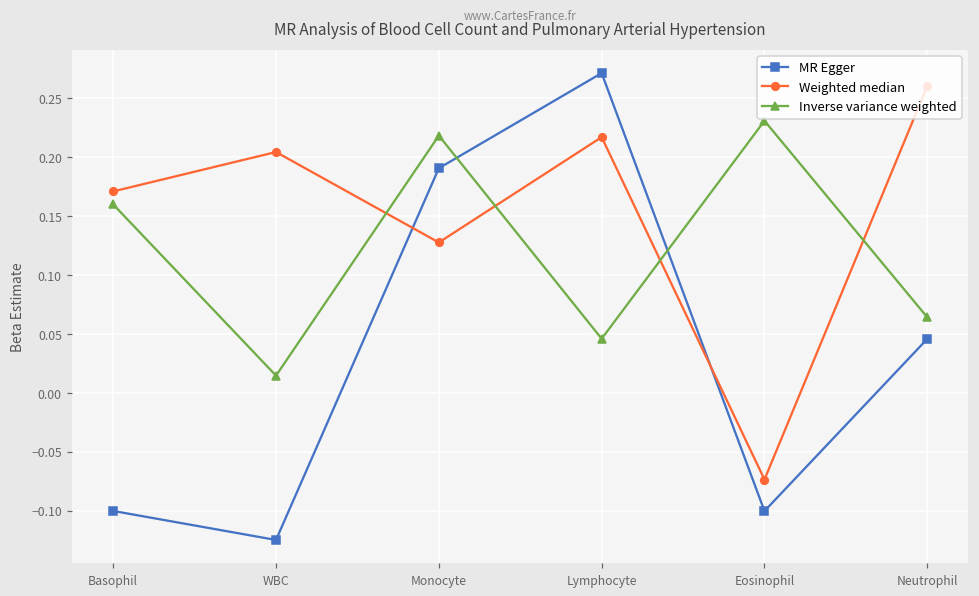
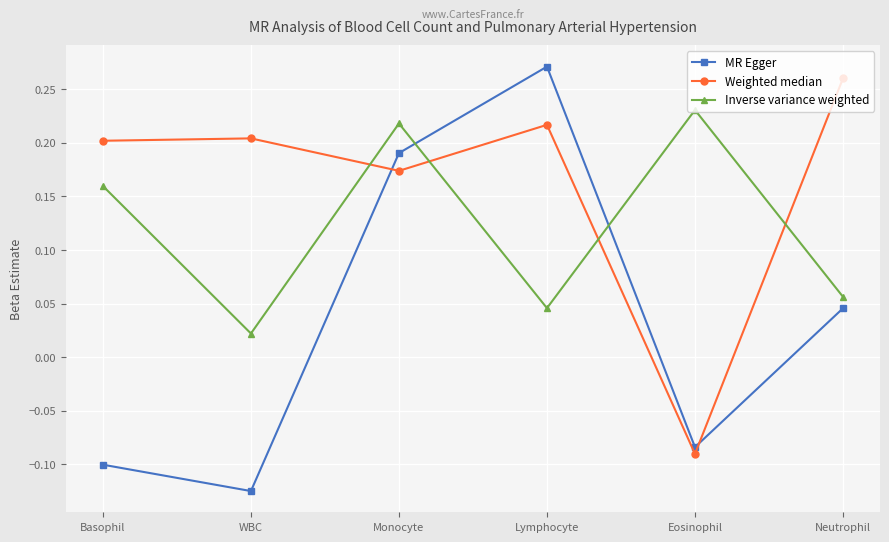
  {
    "MR Egger": {
      "Basophil": -0.100,
      "WBC": -0.125,
      "Monocyte": 0.190,
      "Lymphocyte": 0.271,
-     "Eosinophil": -0.100,
+     "Eosinophil": -0.084,
      "Neutrophil": 0.046
    },
    "Weighted median": {
-     "Basophil": 0.171,
+     "Basophil": 0.202,
      "WBC": 0.204,
-     "Monocyte": 0.127,
+     "Monocyte": 0.174,
      "Lymphocyte": 0.217,
-     "Eosinophil": -0.074
+     "Eosinophil": -0.090
    },
    "Inverse variance weighted": {
      "Basophil": 0.160,
-     "WBC": 0.014,
+     "WBC": 0.022,
      "Monocyte": 0.218,
      "Lymphocyte": 0.046,
-     "Neutrophil": 0.064
+     "Neutrophil": 0.056
    }
  }
